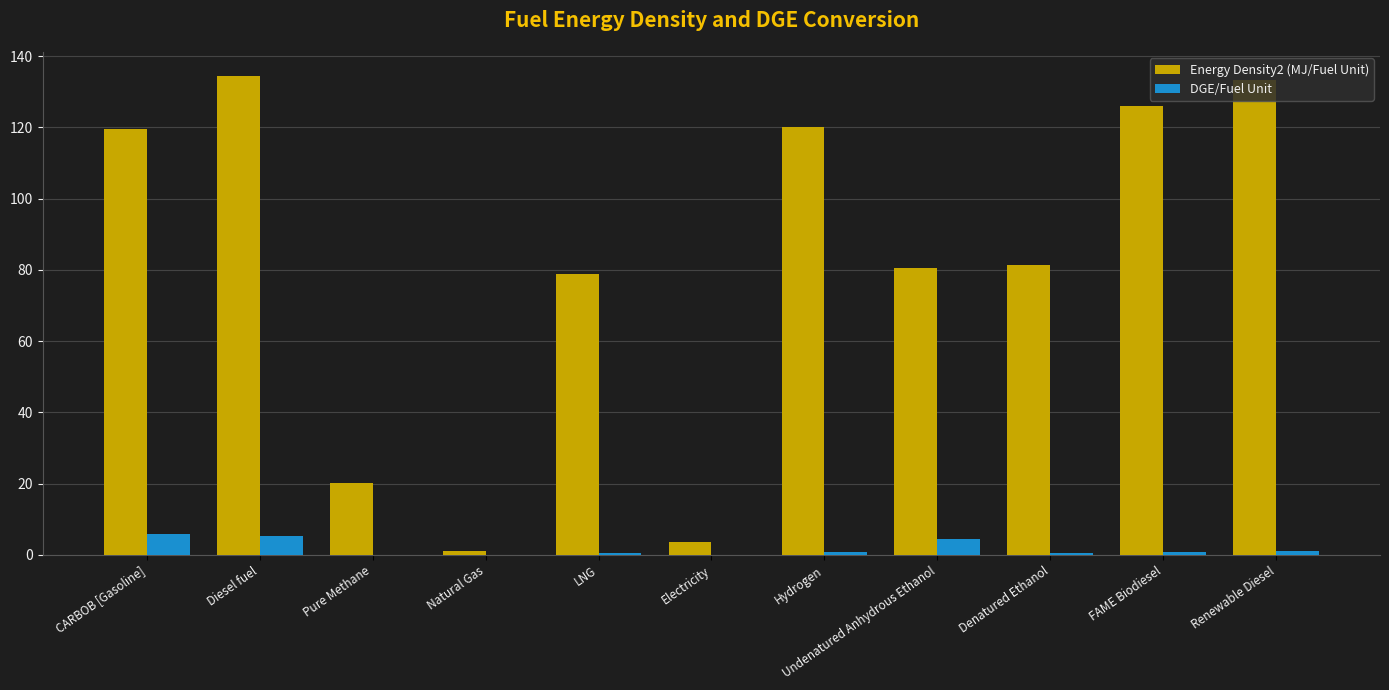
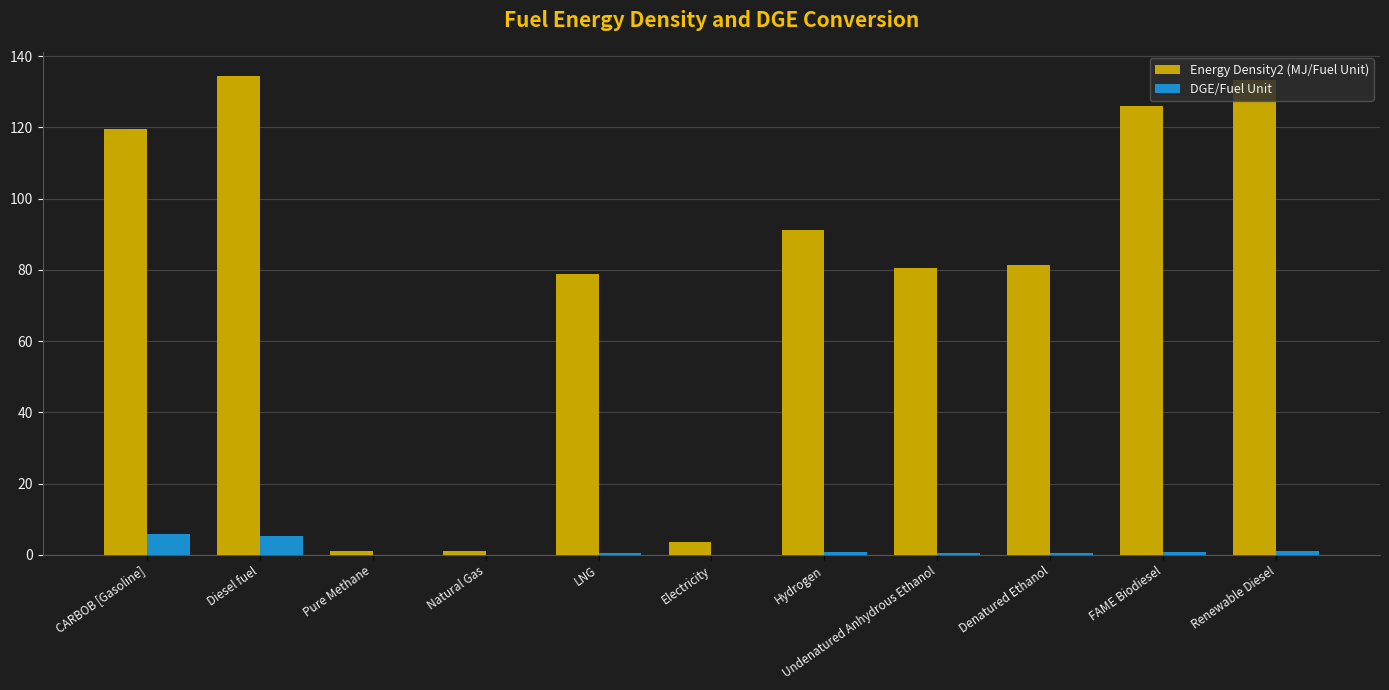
  {
    "Energy Density2 (MJ/Fuel Unit)": {
      "CARBOB [Gasoline]": 120,
      "Diesel fuel": 134,
-     "Pure Methane": 20,
+     "Pure Methane": 1,
      "Natural Gas": 1,
      "LNG": 79,
      "Electricity": 4,
-     "Hydrogen": 120,
+     "Hydrogen": 91,
      "Undenatured Anhydrous Ethanol": 81,
      "Denatured Ethanol": 82,
      "FAME Biodiesel": 126
    },
    "DGE/Fuel Unit": {
      "CARBOB [Gasoline]": 6,
      "Diesel fuel": 5,
      "Hydrogen": 1,
-     "Undenatured Anhydrous Ethanol": 4,
+     "Undenatured Anhydrous Ethanol": 1,
      "FAME Biodiesel": 1,
      "Renewable Diesel": 1
    }
  }
